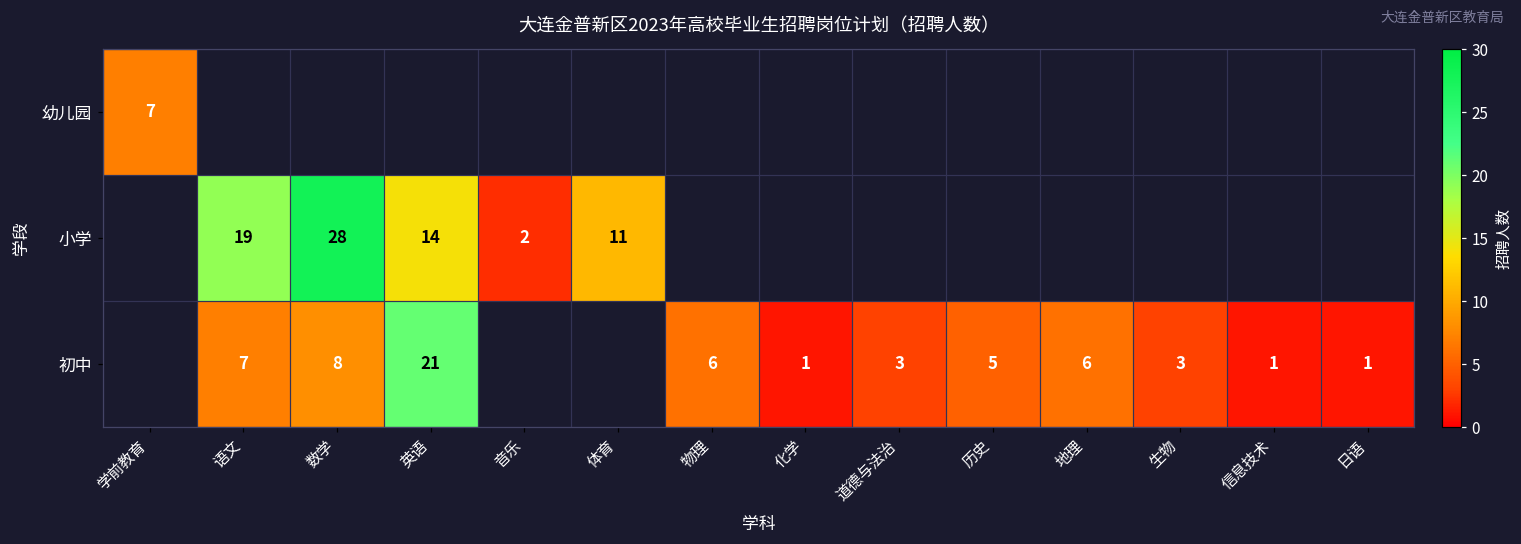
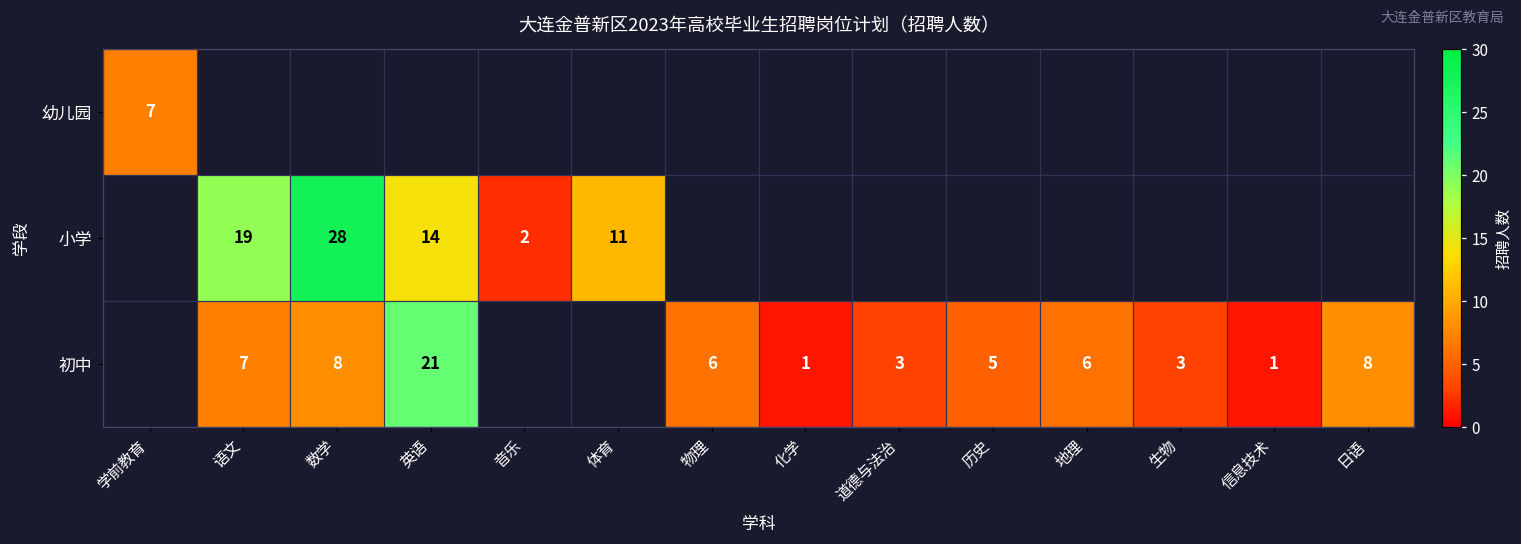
  {
    "幼儿园": {
      "学前教育": 7
    },
    "小学": {
      "语文": 19,
      "数学": 28,
      "英语": 14,
      "音乐": 2,
      "体育": 11
    },
    "初中": {
      "语文": 7,
      "数学": 8,
      "英语": 21,
      "物理": 6,
      "化学": 1,
      "道德与法治": 3,
      "历史": 5,
      "地理": 6,
      "生物": 3,
      "信息技术": 1,
-     "日语": 1
+     "日语": 8
    }
  }
